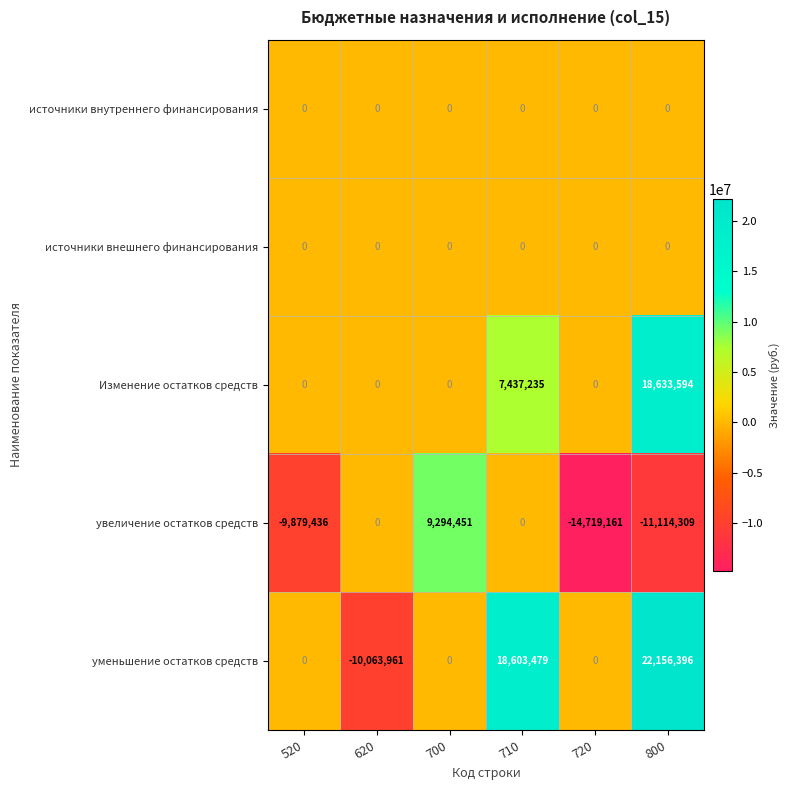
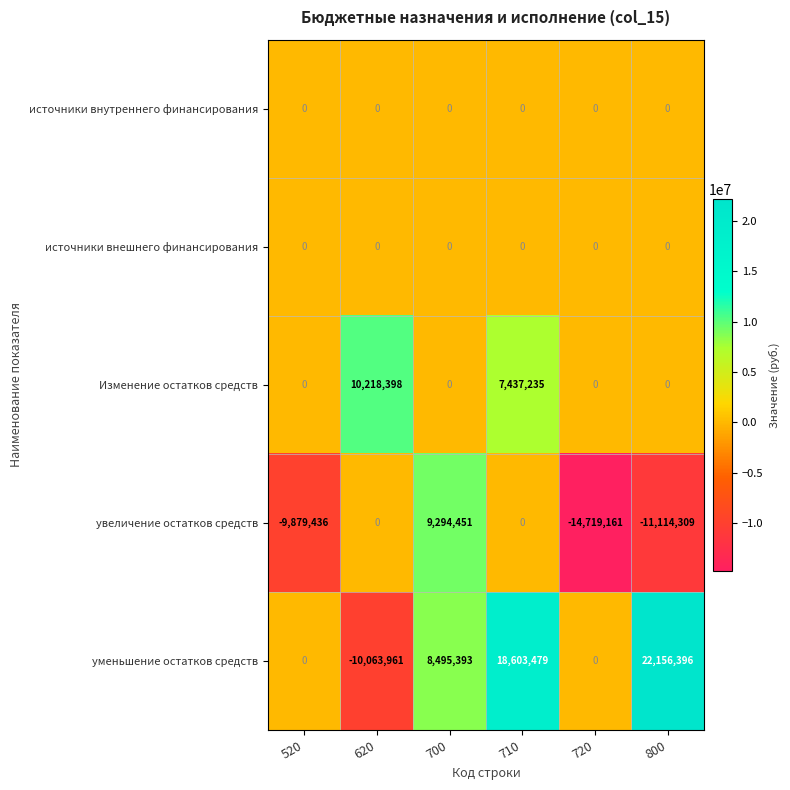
  {
    "источники внутреннего финансирования": {
      "520": "0",
      "620": "0",
      "700": "0",
      "710": "0",
      "720": "0",
      "800": "0"
    },
    "источники внешнего финансирования": {
      "520": "0",
      "620": "0",
      "700": "0",
      "710": "0",
      "720": "0",
      "800": "0"
    },
    "Изменение остатков средств": {
      "520": "0",
-     "620": "0",
+     "620": "10,218,398",
      "700": "0",
      "710": "7,437,235",
      "720": "0",
-     "800": "18,633,594"
+     "800": "0"
    },
    "увеличение остатков средств": {
      "520": "-9,879,436",
      "620": "0",
      "700": "9,294,451",
      "710": "0",
      "720": "-14,719,161",
      "800": "-11,114,309"
    },
    "уменьшение остатков средств": {
      "520": "0",
      "620": "-10,063,961",
-     "700": "0",
+     "700": "8,495,393",
      "710": "18,603,479",
      "720": "0",
      "800": "22,156,396"
    }
  }
